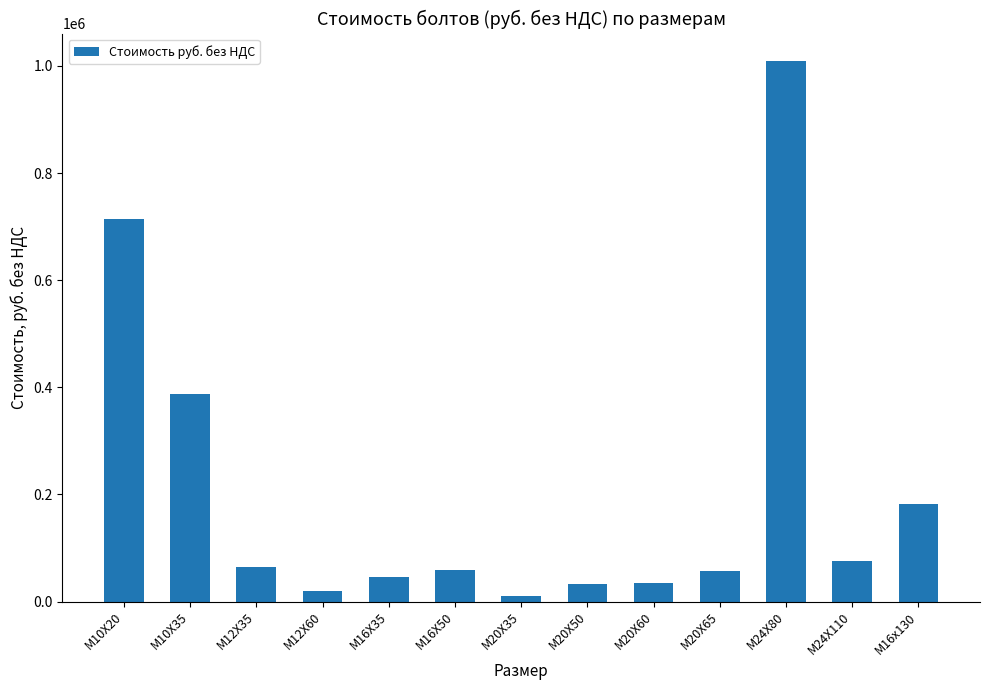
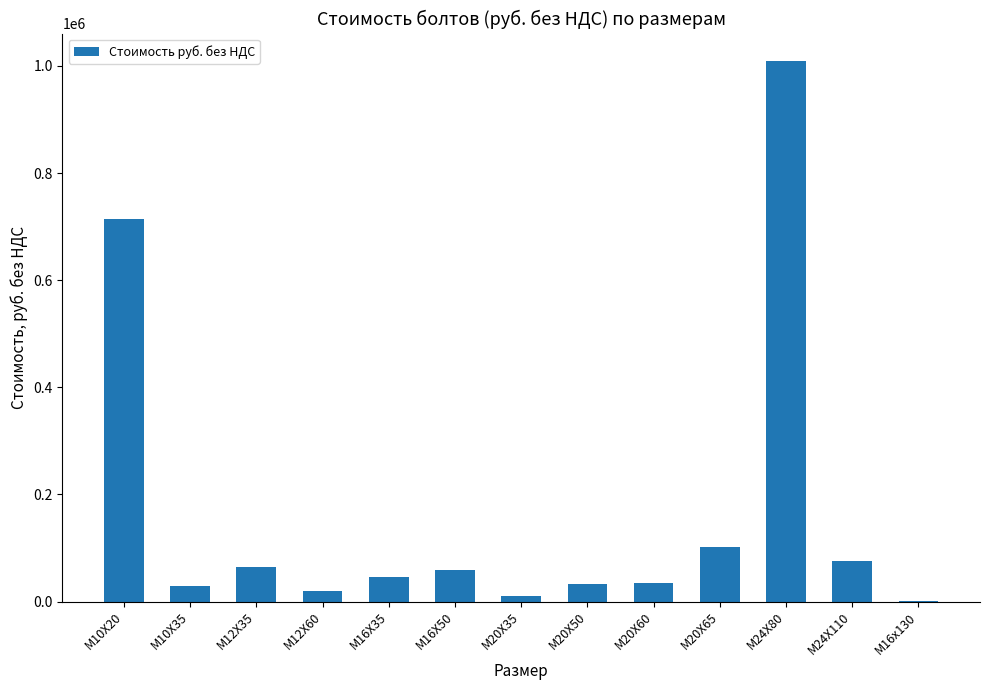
  {
    "М10Х20": 710000,
-   "М10Х35": 390000,
+   "М10Х35": 30000,
    "М12Х35": 60000,
    "М12Х60": 20000,
    "М16Х35": 50000,
    "М16Х50": 60000,
    "М20Х35": 10000,
    "М20Х50": 30000,
    "М20Х60": 30000,
-   "М20Х65": 60000,
+   "М20Х65": 100000,
    "М24Х80": 1010000,
    "М24Х110": 80000,
-   "М16х130": 180000
+   "М16х130": 0
  }
